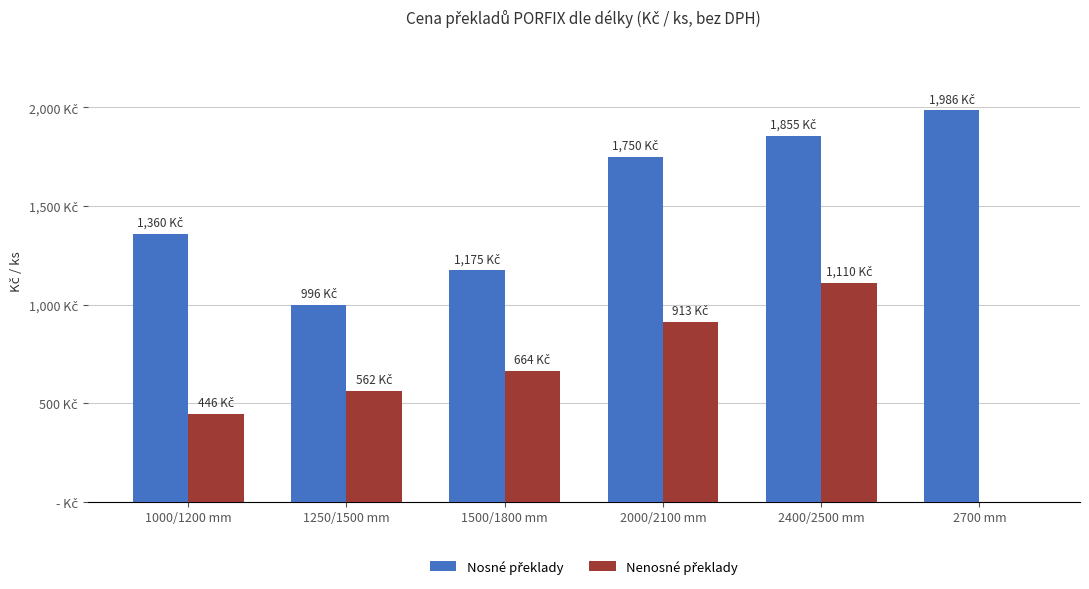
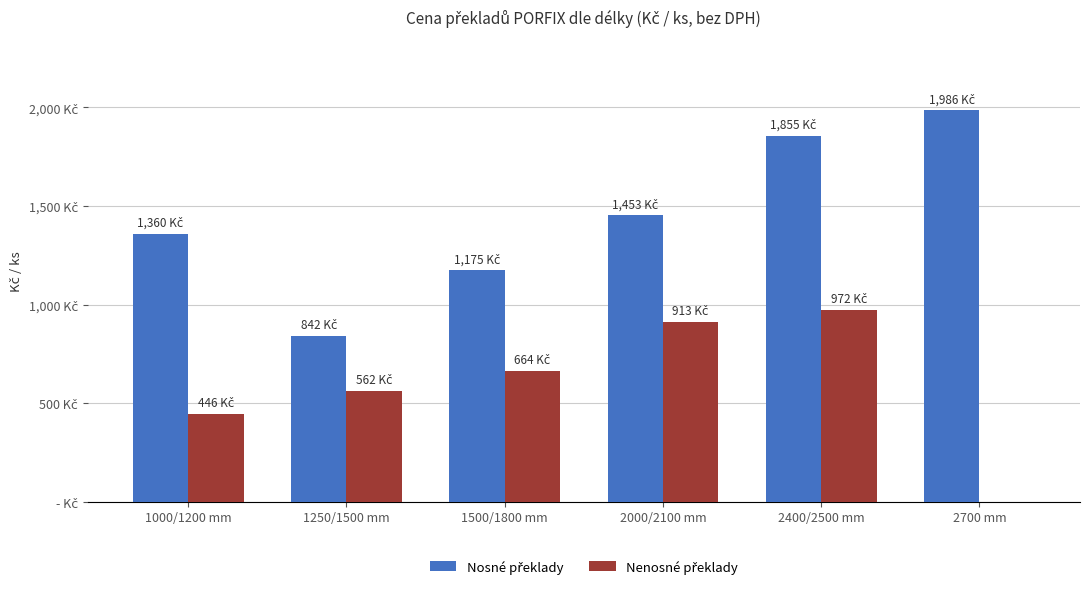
  {
    "Nosné překlady": {
      "1000/1200 mm": "1,360",
-     "1250/1500 mm": "996",
+     "1250/1500 mm": "842",
      "1500/1800 mm": "1,175",
-     "2000/2100 mm": "1,750",
+     "2000/2100 mm": "1,453",
      "2400/2500 mm": "1,855",
      "2700 mm": "1,986"
    },
    "Nenosné překlady": {
      "1000/1200 mm": "446",
      "1250/1500 mm": "562",
      "1500/1800 mm": "664",
      "2000/2100 mm": "913",
-     "2400/2500 mm": "1,110"
+     "2400/2500 mm": "972"
    }
  }
